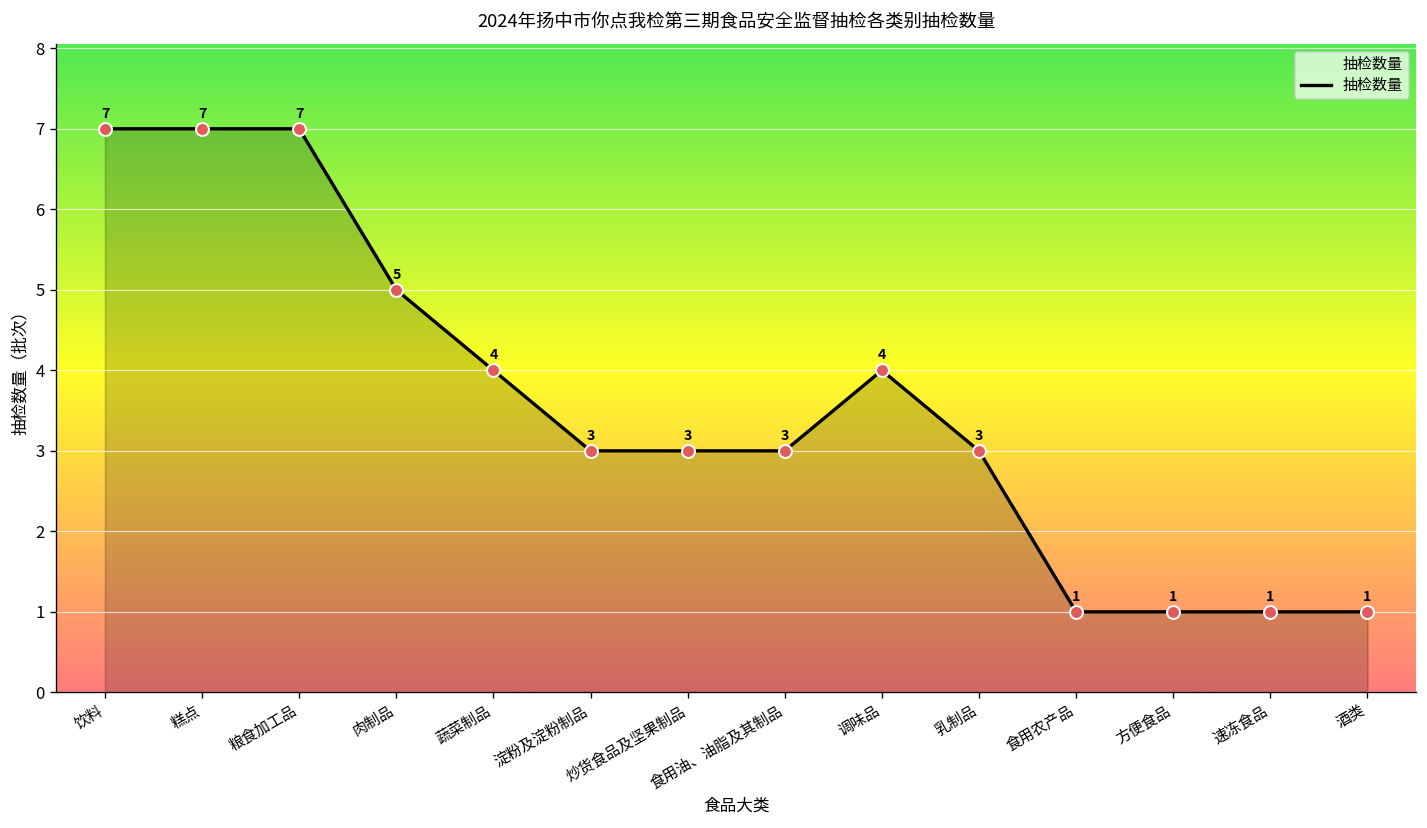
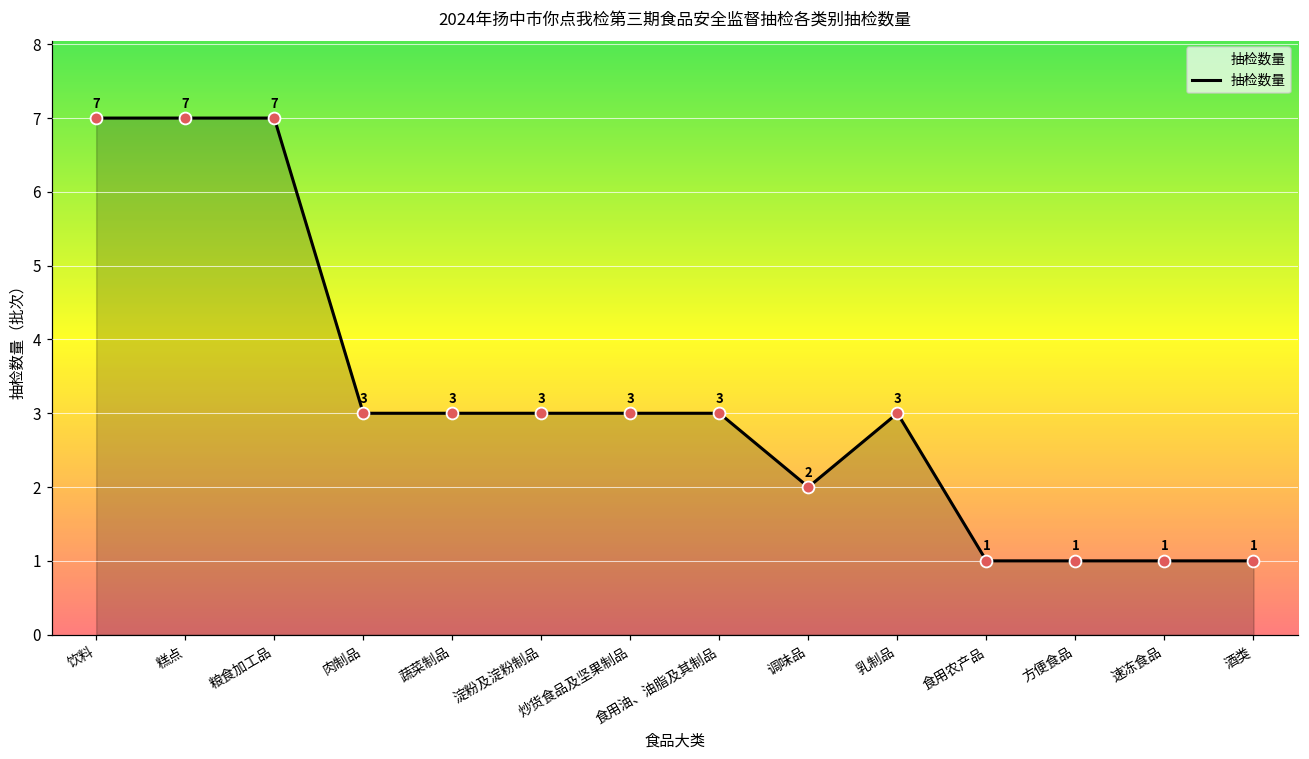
  {
    "饮料": 7,
    "糕点": 7,
    "粮食加工品": 7,
-   "肉制品": 5,
-   "蔬菜制品": 4,
+   "肉制品": 3,
+   "蔬菜制品": 3,
    "淀粉及淀粉制品": 3,
    "炒货食品及坚果制品": 3,
    "食用油、油脂及其制品": 3,
-   "调味品": 4,
+   "调味品": 2,
    "乳制品": 3,
    "食用农产品": 1,
    "方便食品": 1,
    "速冻食品": 1,
    "酒类": 1
  }
